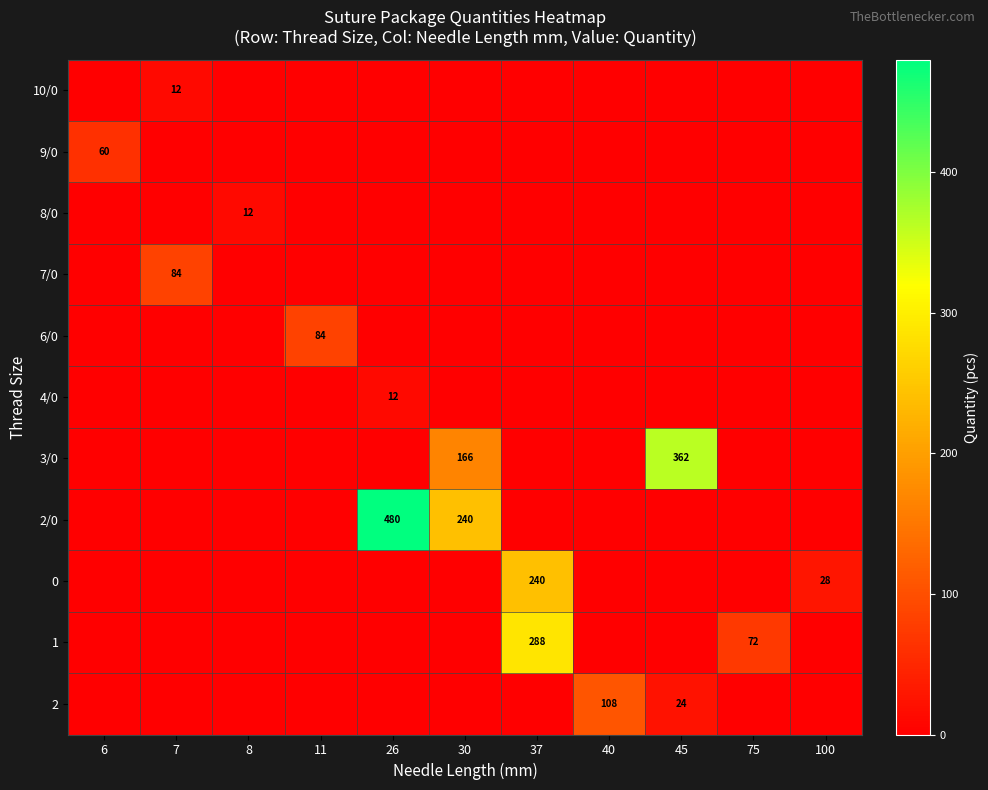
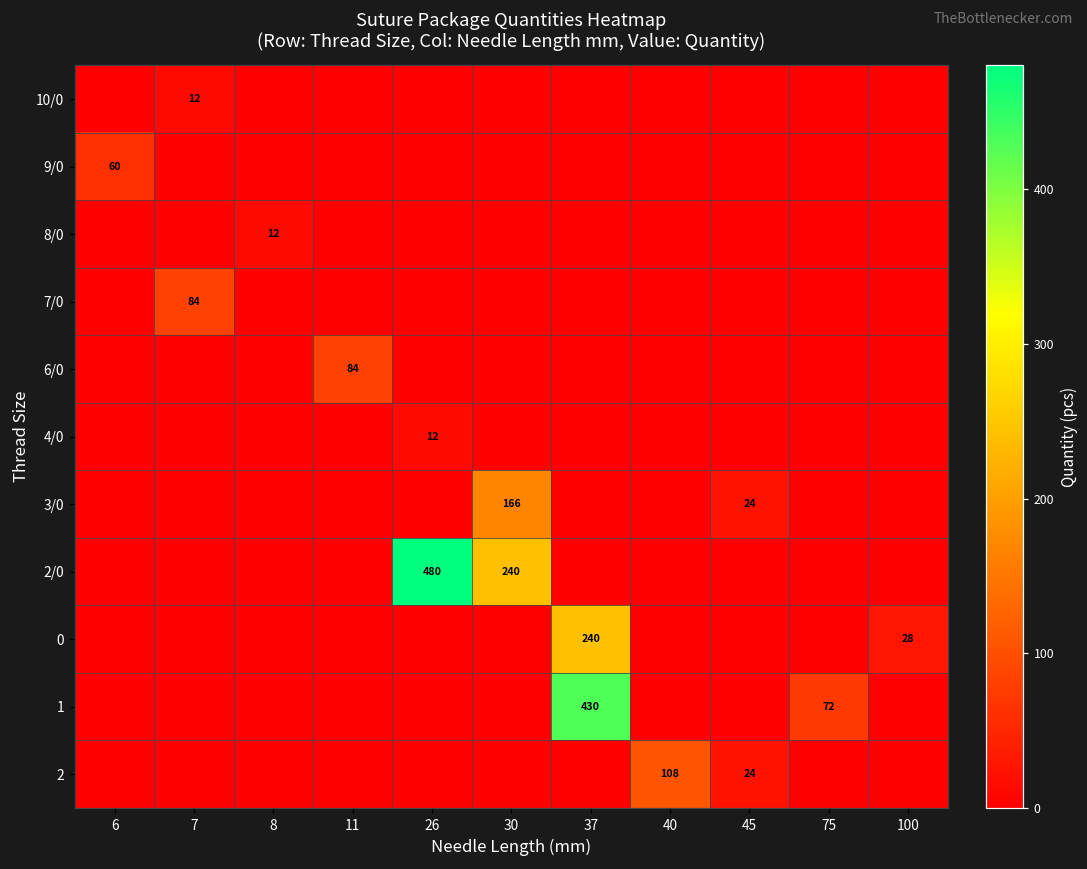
  {
    "10/0": {
      "7": 12
    },
    "9/0": {
      "6": 60
    },
    "8/0": {
      "8": 12
    },
    "7/0": {
      "7": 84
    },
    "6/0": {
      "11": 84
    },
    "4/0": {
      "26": 12
    },
    "3/0": {
      "30": 166,
-     "45": 362
+     "45": 24
    },
    "2/0": {
      "26": 480,
      "30": 240
    },
    "0": {
      "37": 240,
      "100": 28
    },
    "1": {
-     "37": 288,
+     "37": 430,
      "75": 72
    },
    "2": {
      "40": 108,
      "45": 24
    }
  }
